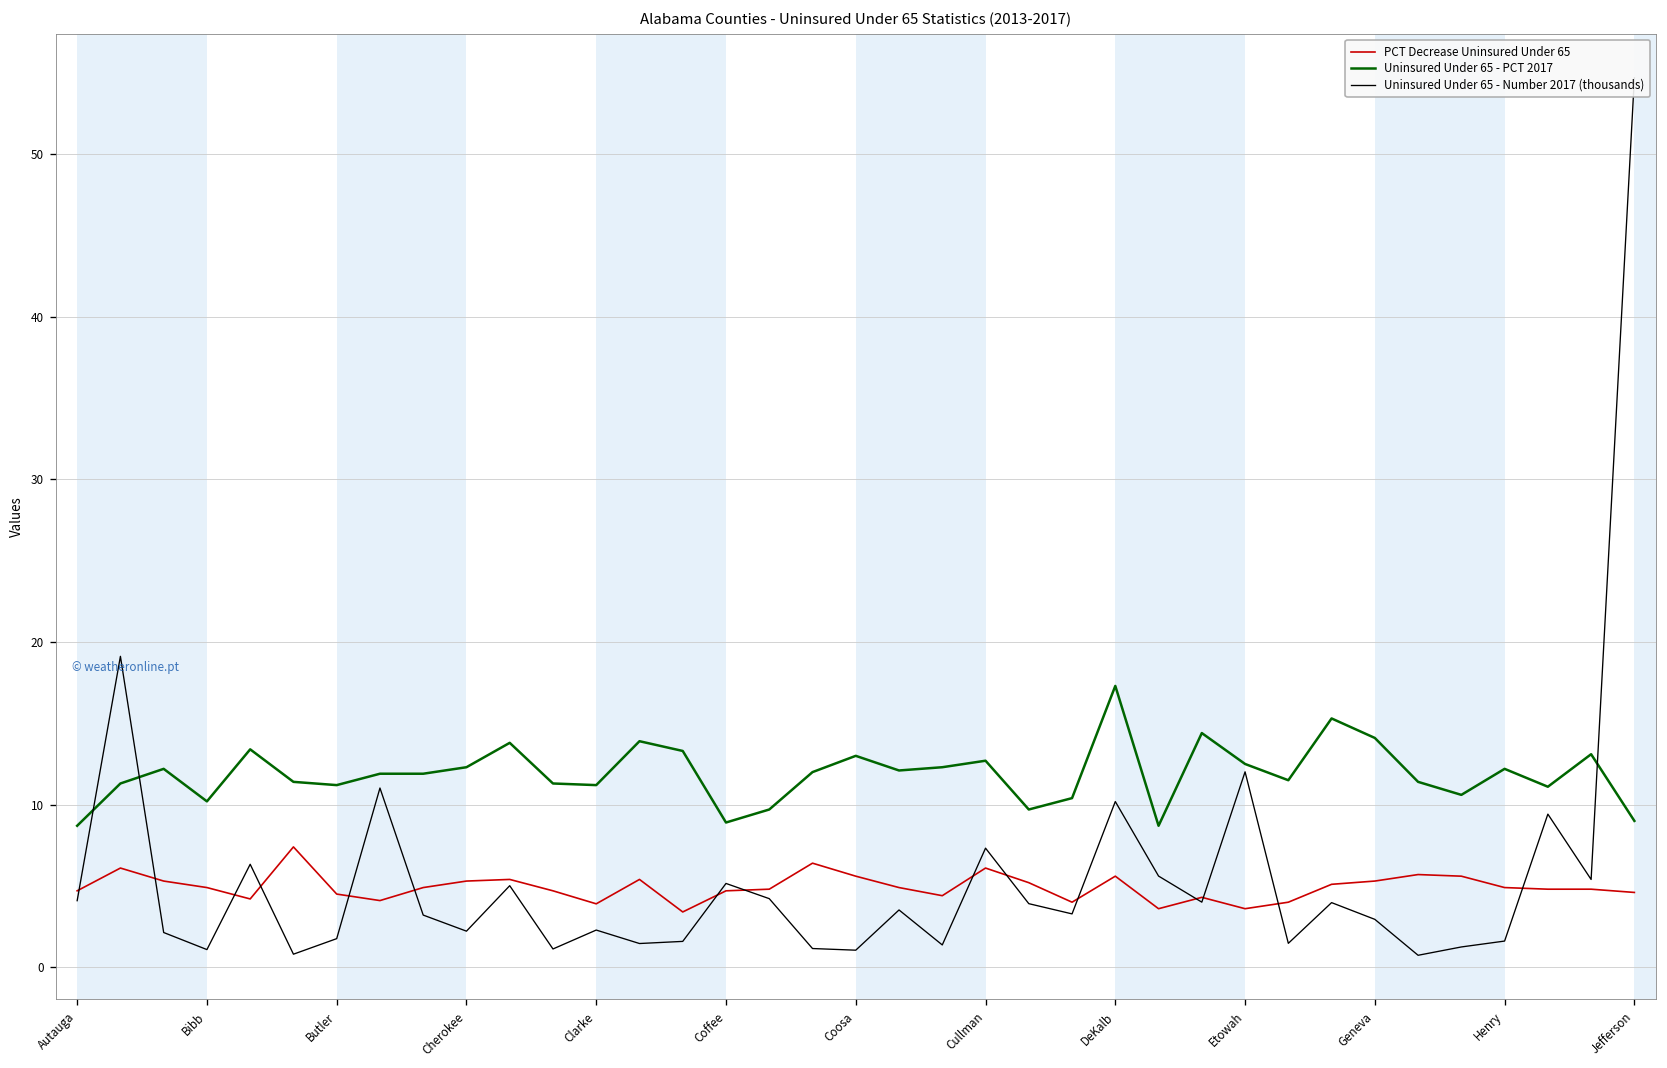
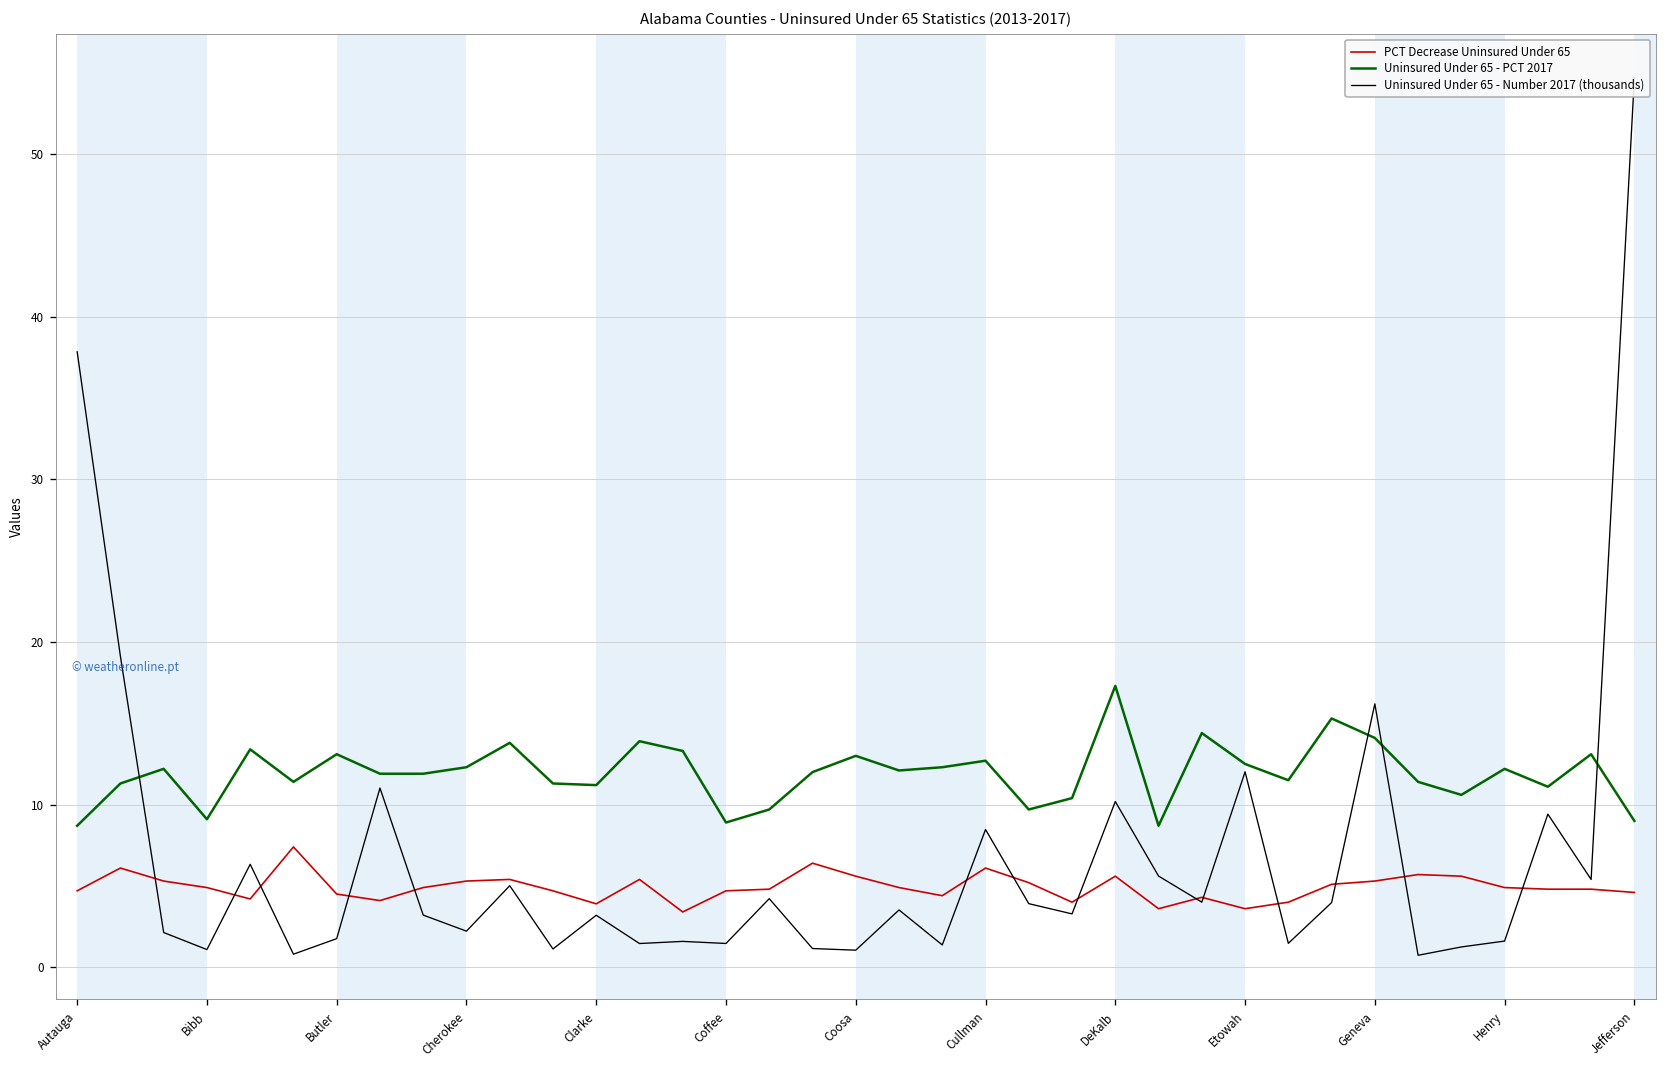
  {
    "PCT Decrease Uninsured Under 65": {
      "Autauga": 4.7,
      "Bibb": 4.9,
      "Butler": 4.5,
      "Cherokee": 5.3,
      "Clarke": 3.9,
      "Coffee": 4.7,
      "Coosa": 5.6,
      "Cullman": 6.1,
      "DeKalb": 5.6,
      "Etowah": 3.6,
      "Geneva": 5.3,
      "Henry": 4.9,
      "Jefferson": 4.6
    },
    "Uninsured Under 65 - PCT 2017": {
      "Autauga": 8.7,
-     "Bibb": 10.2,
-     "Butler": 11.2,
+     "Bibb": 9.1,
+     "Butler": 13.1,
      "Cherokee": 12.3,
      "Clarke": 11.2,
      "Coffee": 8.9,
      "Coosa": 13.0,
      "Cullman": 12.7,
      "DeKalb": 17.3,
      "Etowah": 12.5,
      "Geneva": 14.1,
      "Henry": 12.2,
      "Jefferson": 9.0
    },
    "Uninsured Under 65 - Number 2017 (thousands)": {
-     "Autauga": 4.1,
+     "Autauga": 37.8,
      "Bibb": 1.1,
      "Butler": 1.8,
      "Cherokee": 2.2,
-     "Clarke": 2.3,
-     "Coffee": 5.2,
+     "Clarke": 3.2,
+     "Coffee": 1.5,
      "Coosa": 1.0,
-     "Cullman": 7.3,
+     "Cullman": 8.5,
      "DeKalb": 10.2,
      "Etowah": 12.0,
-     "Geneva": 2.9,
+     "Geneva": 16.2,
      "Henry": 1.6
    }
  }
